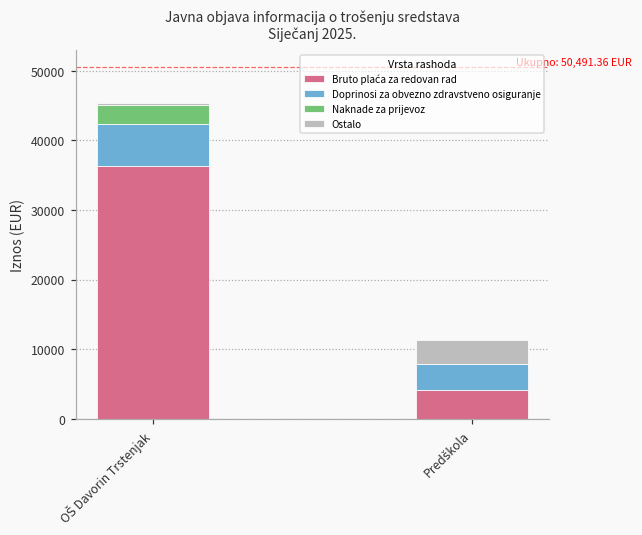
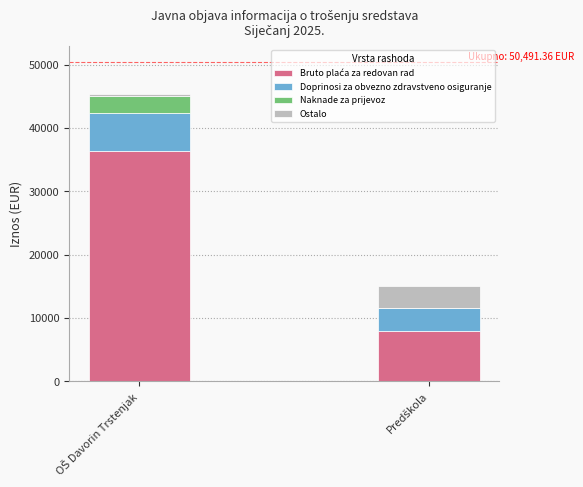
  {
    "Bruto plaća za redovan rad": {
      "OŠ Davorin Trstenjak": 36000,
-     "Predškola": 4000
+     "Predškola": 8000
    },
    "Doprinosi za obvezno zdravstveno osiguranje": {
      "OŠ Davorin Trstenjak": 6000,
      "Predškola": 4000
    },
    "Naknade za prijevoz": {
      "OŠ Davorin Trstenjak": 3000
    },
    "Ostalo": {
      "Predškola": 3000
    }
  }
